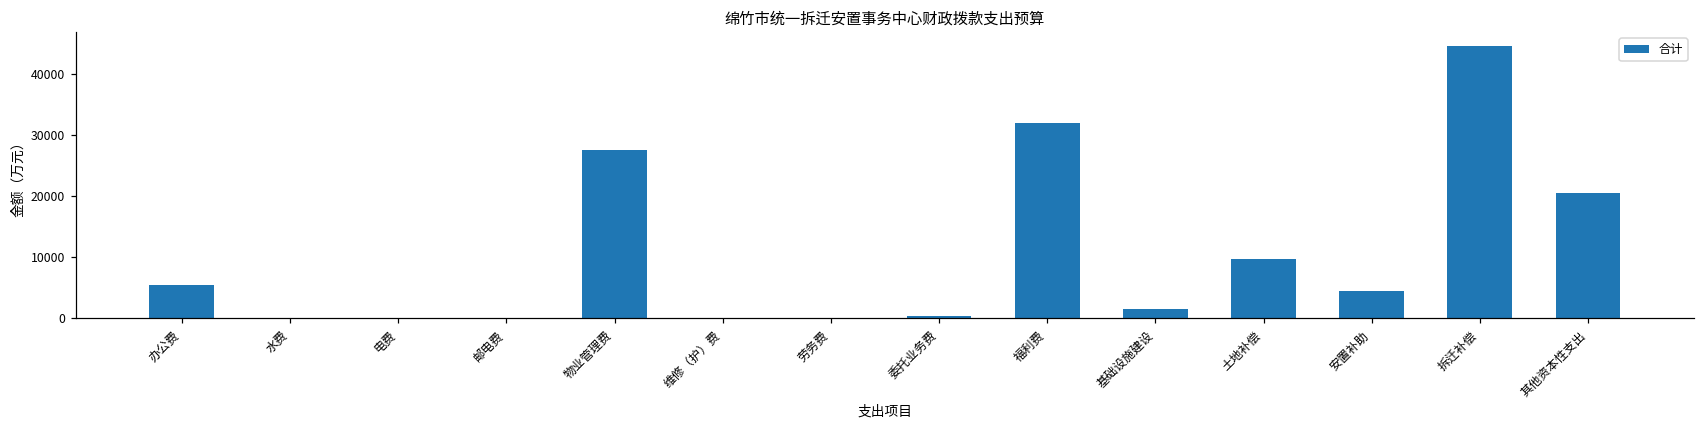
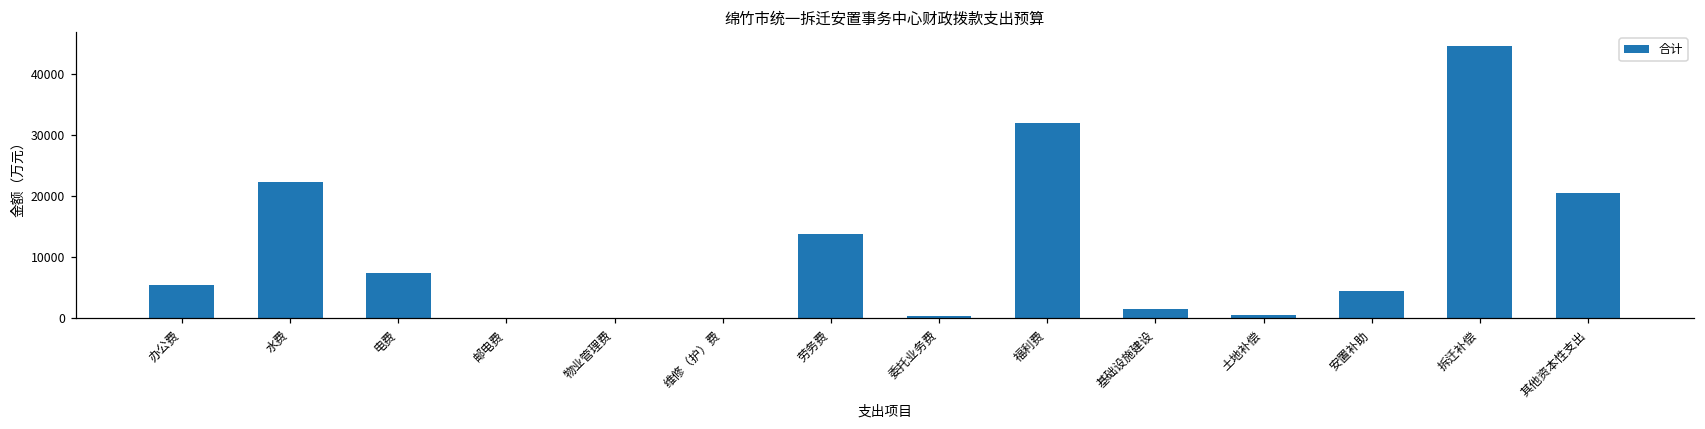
  {
    "办公费": 6000,
-   "水费": 0,
-   "电费": 0,
-   "物业管理费": 28000,
-   "劳务费": 0,
+   "水费": 22000,
+   "电费": 7000,
+   "物业管理费": 0,
+   "劳务费": 14000,
    "委托业务费": 0,
    "福利费": 32000,
    "基础设施建设": 2000,
-   "土地补偿": 10000,
+   "土地补偿": 1000,
    "安置补助": 4000,
    "拆迁补偿": 45000,
    "其他资本性支出": 21000
  }
